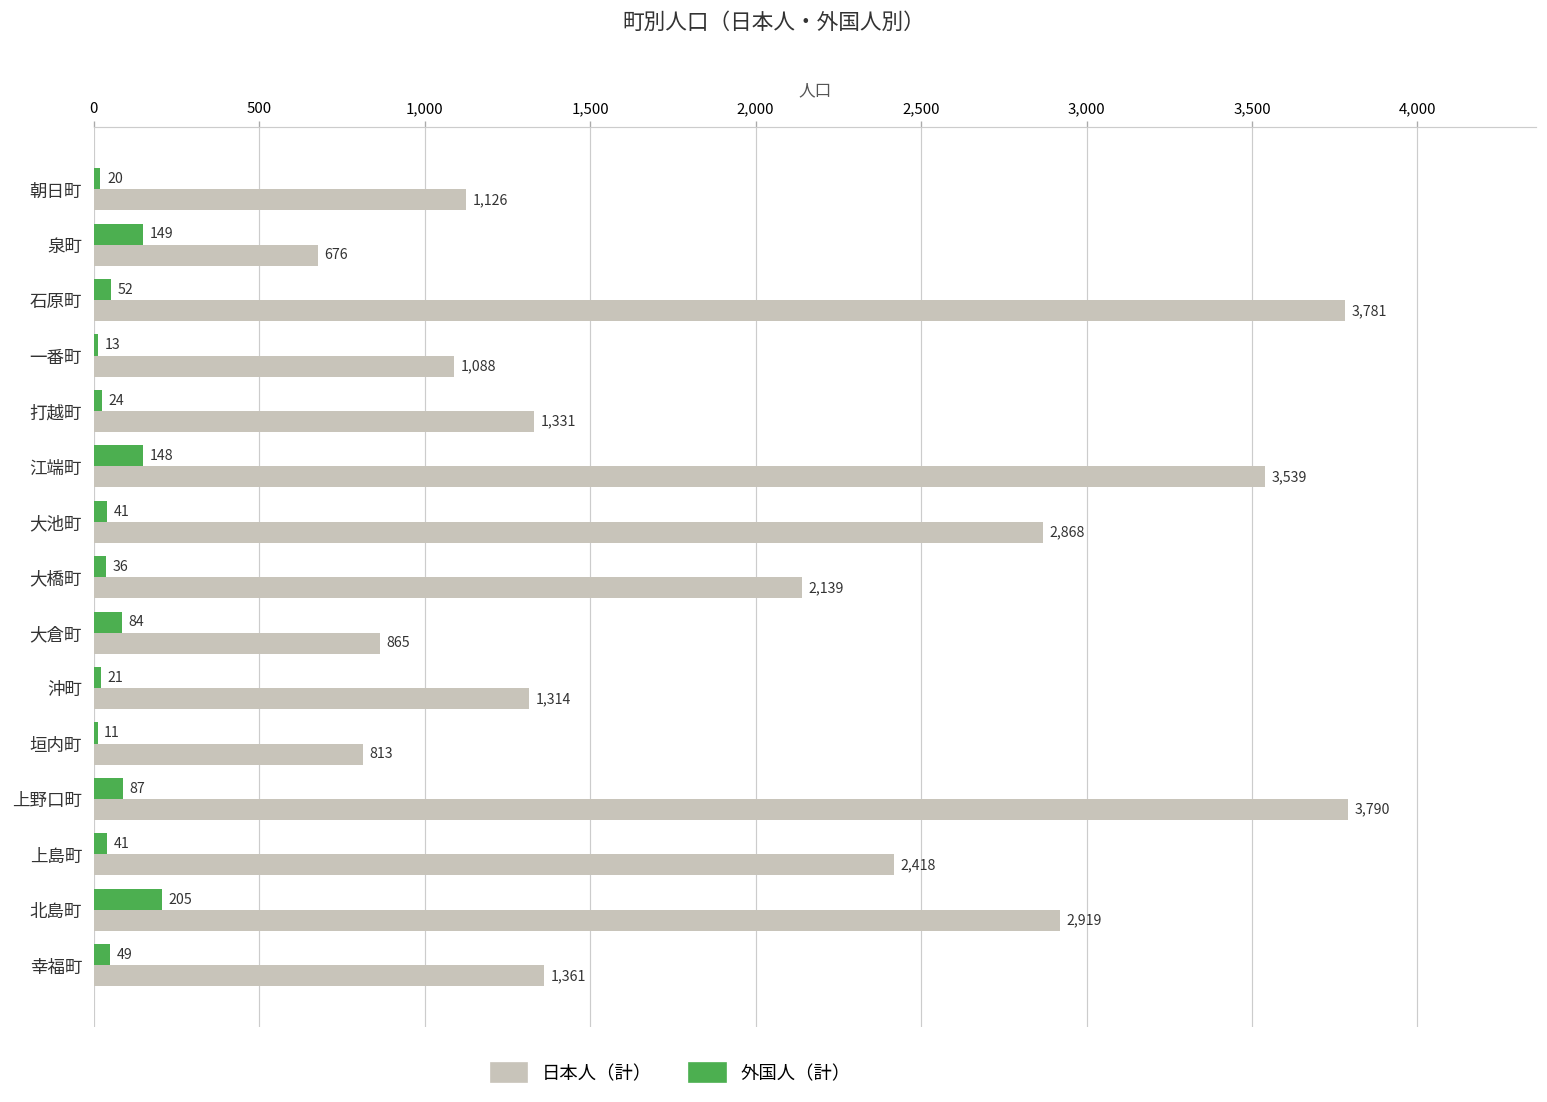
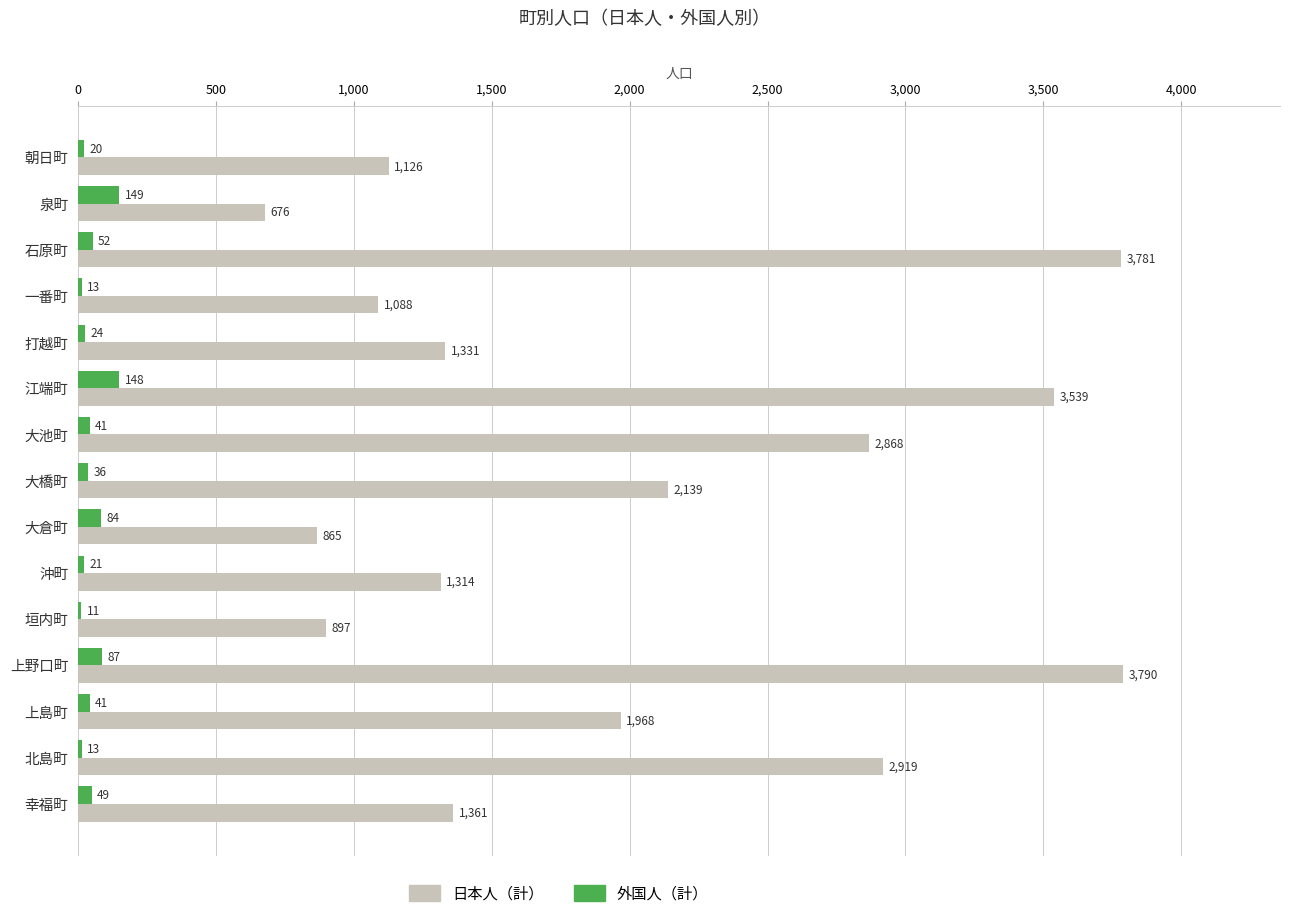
  {
    "日本人（計）": {
      "朝日町": "1,126",
      "泉町": "676",
      "石原町": "3,781",
      "一番町": "1,088",
      "打越町": "1,331",
      "江端町": "3,539",
      "大池町": "2,868",
      "大橋町": "2,139",
      "大倉町": "865",
      "沖町": "1,314",
-     "垣内町": "813",
+     "垣内町": "897",
      "上野口町": "3,790",
-     "上島町": "2,418",
+     "上島町": "1,968",
      "北島町": "2,919",
      "幸福町": "1,361"
    },
    "外国人（計）": {
      "朝日町": "20",
      "泉町": "149",
      "石原町": "52",
      "一番町": "13",
      "打越町": "24",
      "江端町": "148",
      "大池町": "41",
      "大橋町": "36",
      "大倉町": "84",
      "沖町": "21",
      "垣内町": "11",
      "上野口町": "87",
      "上島町": "41",
-     "北島町": "205",
+     "北島町": "13",
      "幸福町": "49"
    }
  }
